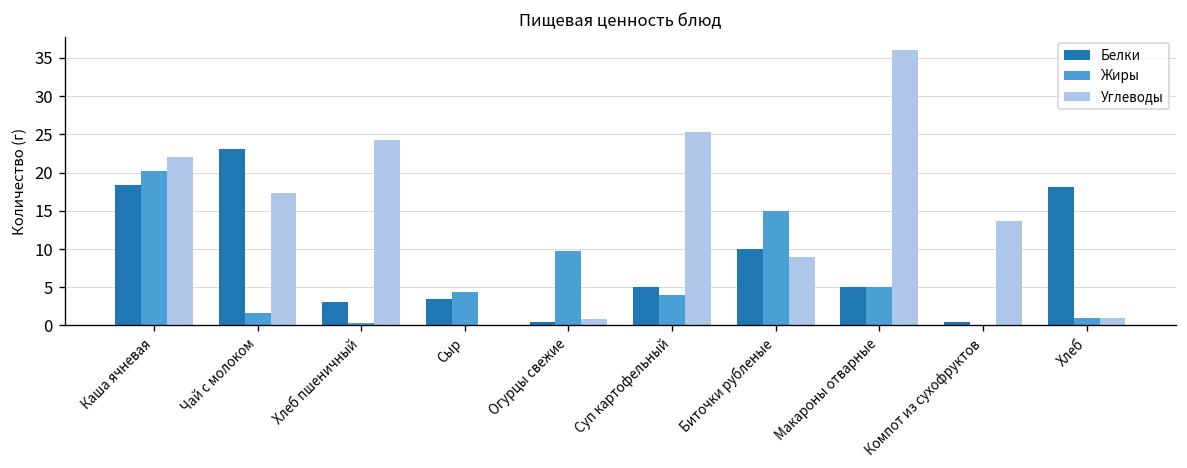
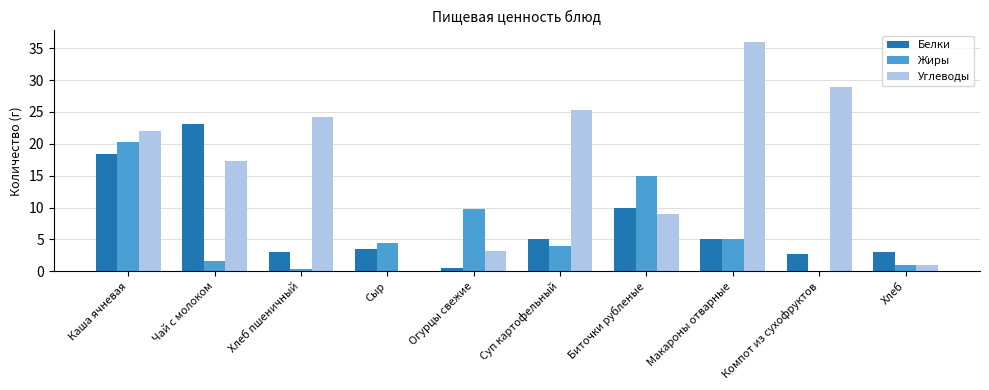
  {
    "Белки": {
      "Каша ячневая": 18,
      "Чай с молоком": 23,
      "Хлеб пшеничный": 3,
      "Сыр": 3,
      "Огурцы свежие": 0,
      "Суп картофельный": 5,
      "Биточки рубленые": 10,
      "Макароны отварные": 5,
-     "Компот из сухофруктов": 0,
-     "Хлеб": 18
+     "Компот из сухофруктов": 3,
+     "Хлеб": 3
    },
    "Жиры": {
      "Каша ячневая": 20,
      "Чай с молоком": 2,
      "Сыр": 4,
      "Огурцы свежие": 10,
      "Суп картофельный": 4,
      "Биточки рубленые": 15,
      "Макароны отварные": 5,
      "Компот из сухофруктов": 0,
      "Хлеб": 1
    },
    "Углеводы": {
      "Каша ячневая": 22,
      "Чай с молоком": 17,
      "Хлеб пшеничный": 24,
      "Сыр": 0,
-     "Огурцы свежие": 1,
+     "Огурцы свежие": 3,
      "Суп картофельный": 25,
      "Биточки рубленые": 9,
      "Макароны отварные": 36,
-     "Компот из сухофруктов": 14,
+     "Компот из сухофруктов": 29,
      "Хлеб": 1
    }
  }
